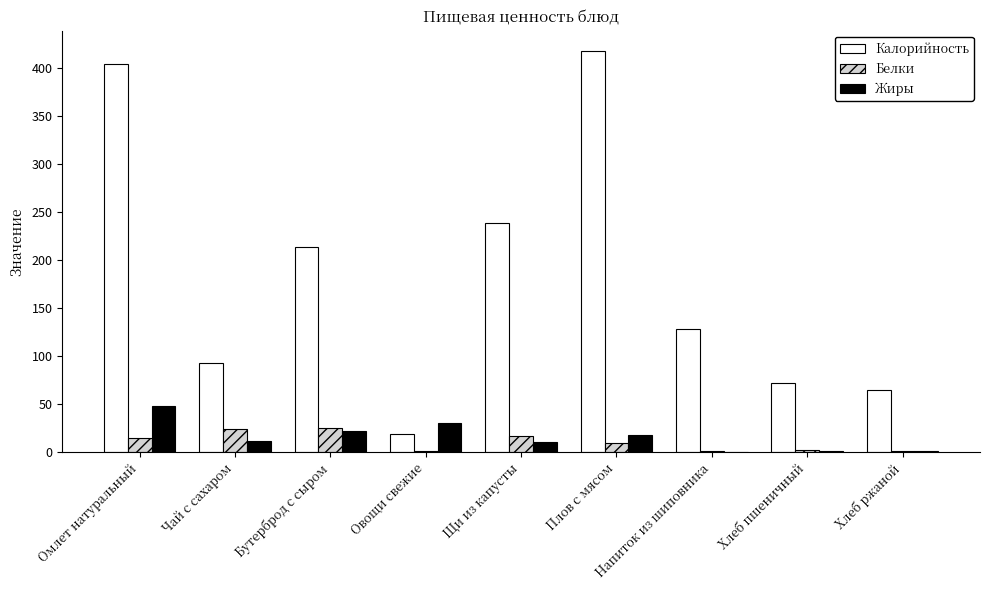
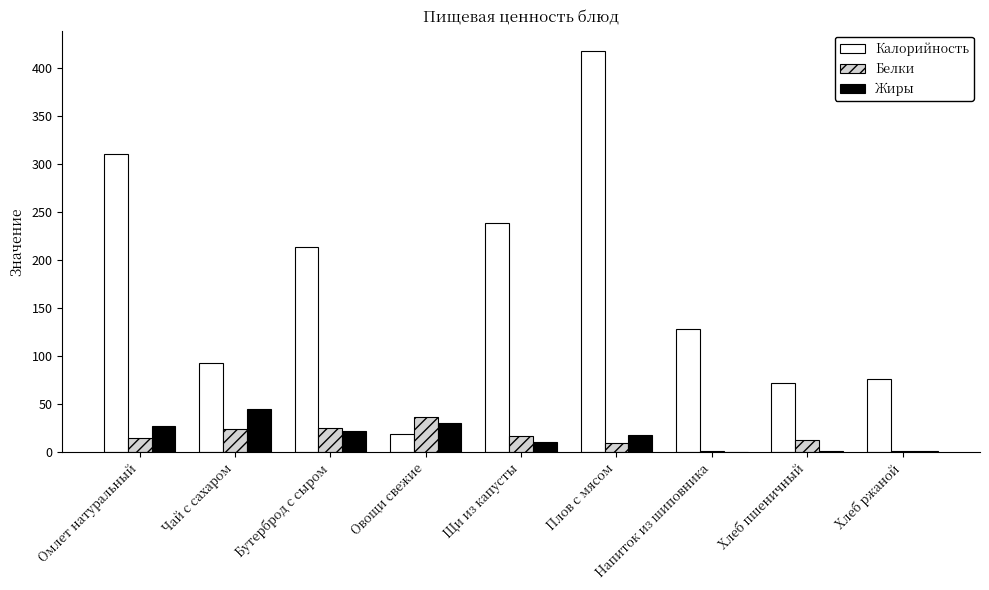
  {
    "Калорийность": {
-     "Омлет натуральный": 400,
+     "Омлет натуральный": 310,
      "Чай с сахаром": 90,
      "Бутерброд с сыром": 210,
      "Овощи свежие": 20,
      "Щи из капусты": 240,
      "Плов с мясом": 420,
      "Напиток из шиповника": 130,
      "Хлеб пшеничный": 70,
-     "Хлеб ржаной": 60
+     "Хлеб ржаной": 80
    },
    "Белки": {
      "Омлет натуральный": 10,
      "Чай с сахаром": 20,
      "Бутерброд с сыром": 20,
-     "Овощи свежие": 0,
+     "Овощи свежие": 40,
      "Щи из капусты": 20,
      "Плов с мясом": 10,
-     "Хлеб пшеничный": 0
+     "Хлеб пшеничный": 10
    },
    "Жиры": {
-     "Омлет натуральный": 50,
-     "Чай с сахаром": 10,
+     "Омлет натуральный": 30,
+     "Чай с сахаром": 40,
      "Бутерброд с сыром": 20,
      "Овощи свежие": 30,
      "Щи из капусты": 10,
      "Плов с мясом": 20
    }
  }
